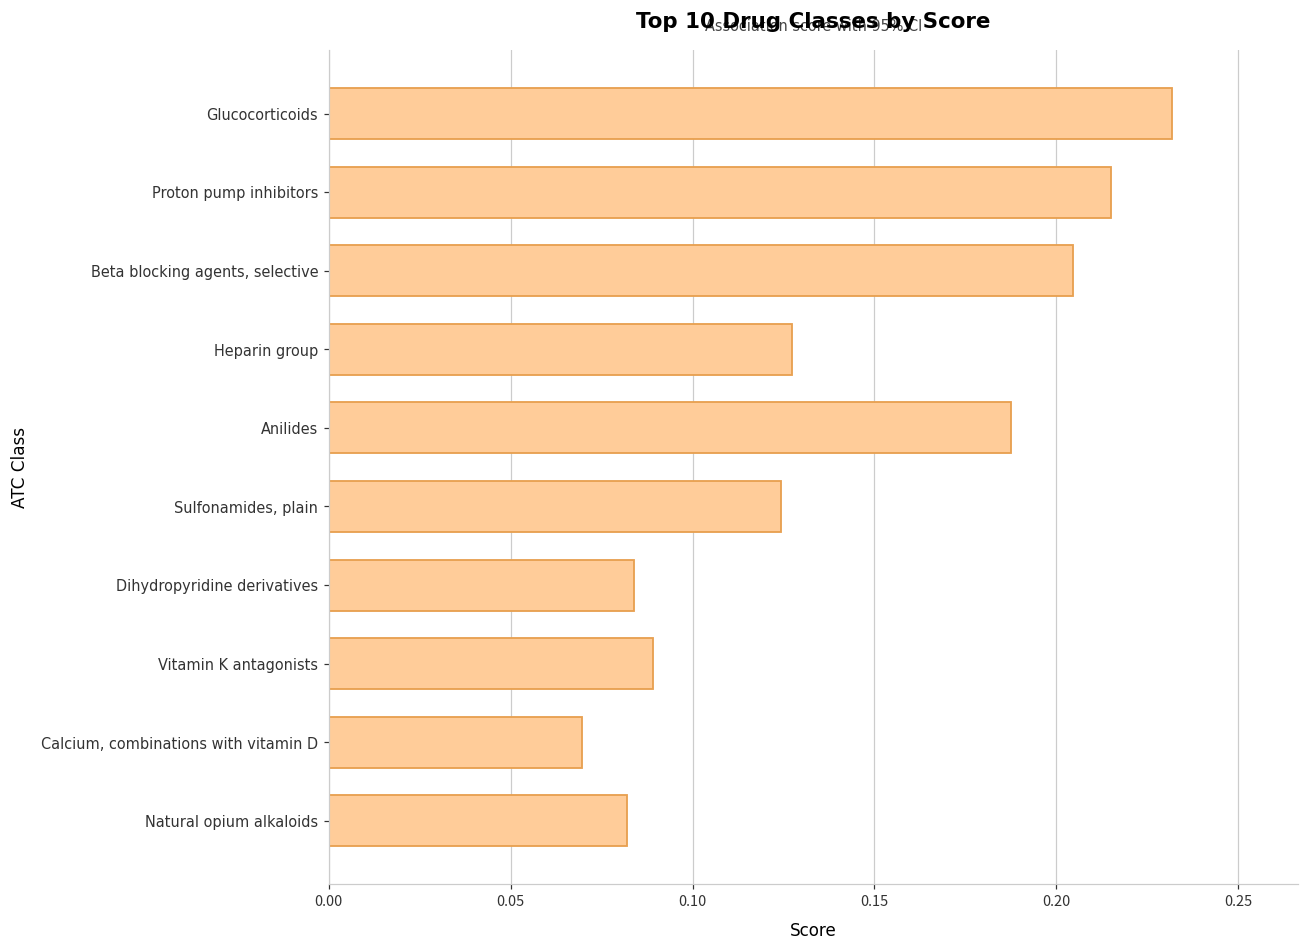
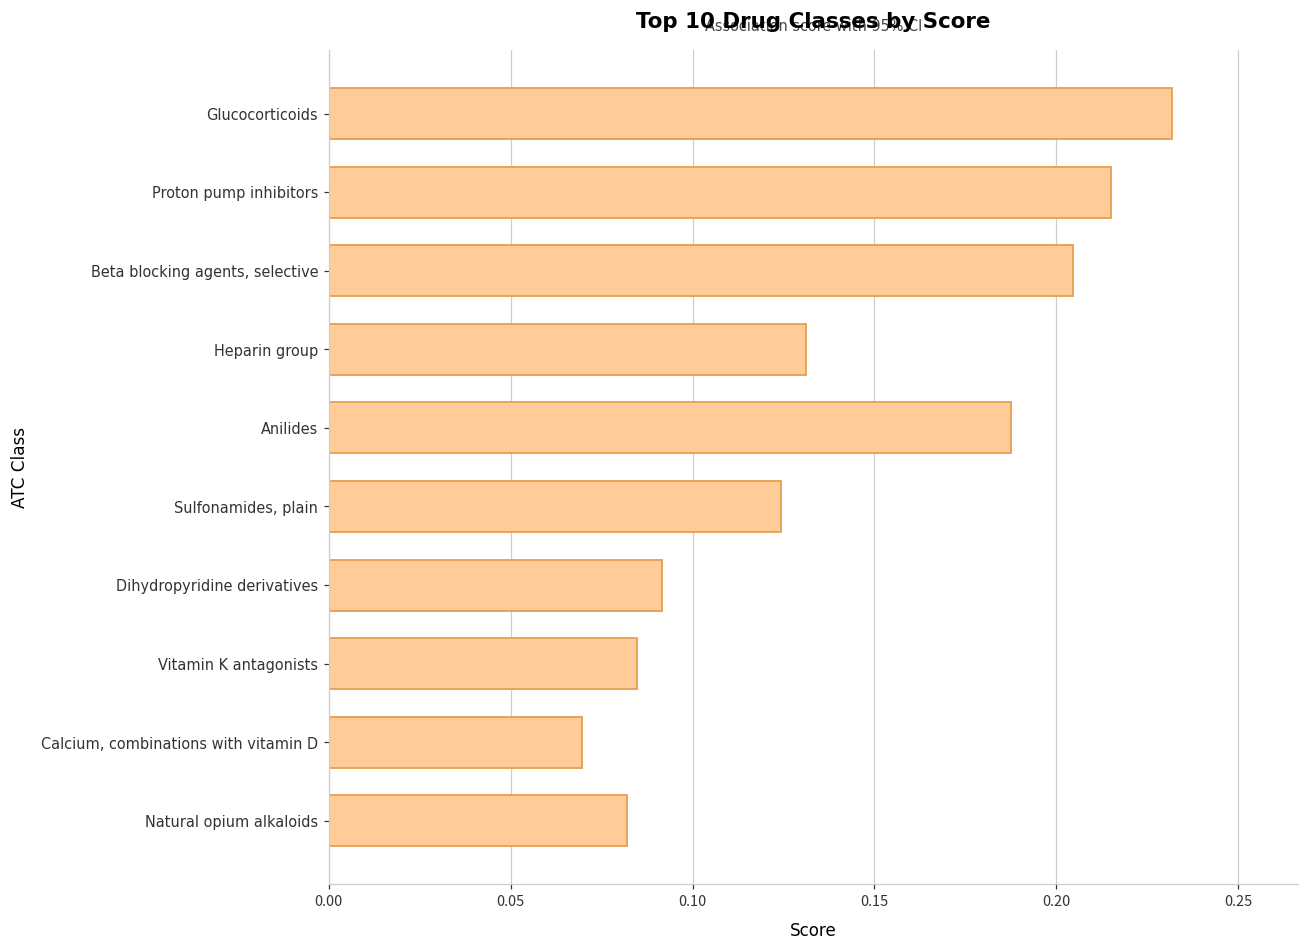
  {
    "Glucocorticoids": 0.232,
    "Proton pump inhibitors": 0.215,
    "Beta blocking agents, selective": 0.205,
-   "Heparin group": 0.127,
+   "Heparin group": 0.131,
    "Anilides": 0.187,
    "Sulfonamides, plain": 0.124,
-   "Dihydropyridine derivatives": 0.084,
-   "Vitamin K antagonists": 0.089,
+   "Dihydropyridine derivatives": 0.092,
+   "Vitamin K antagonists": 0.085,
    "Calcium, combinations with vitamin D": 0.069,
    "Natural opium alkaloids": 0.082
  }
